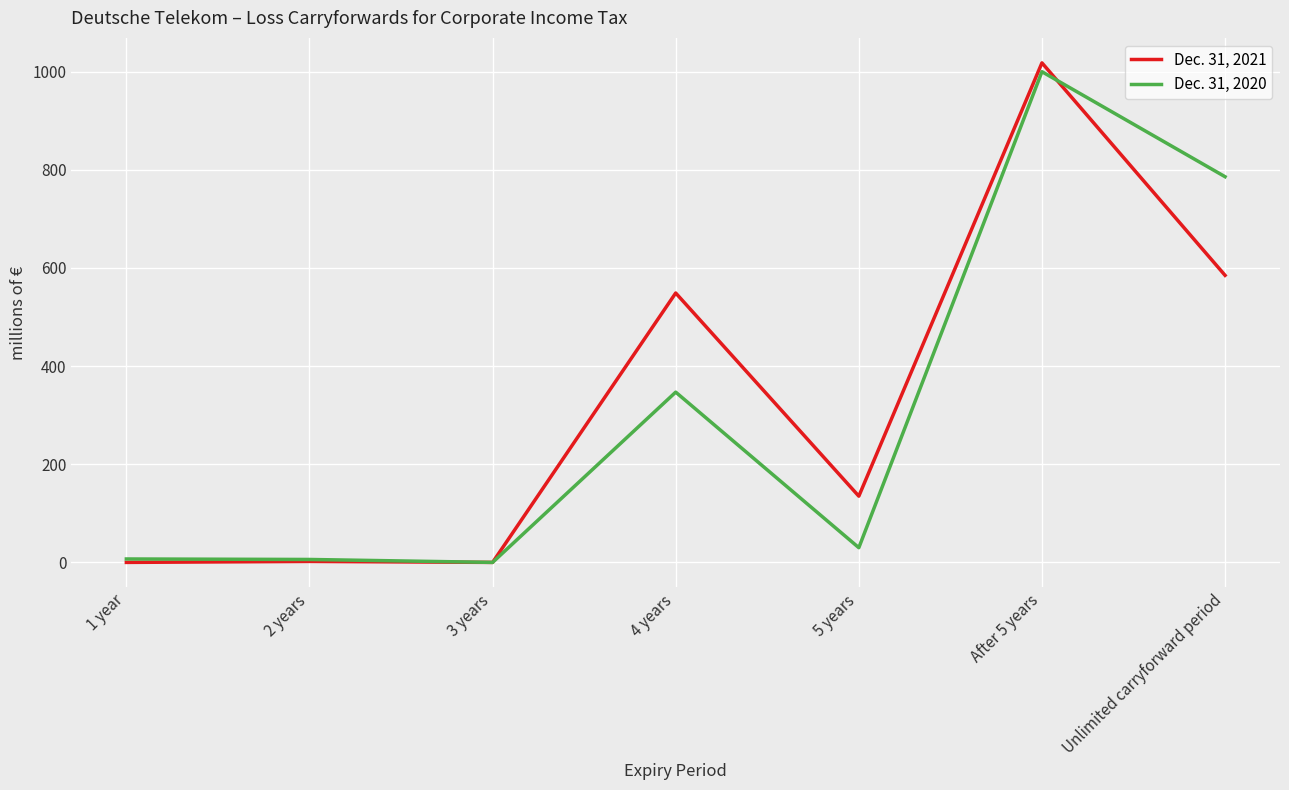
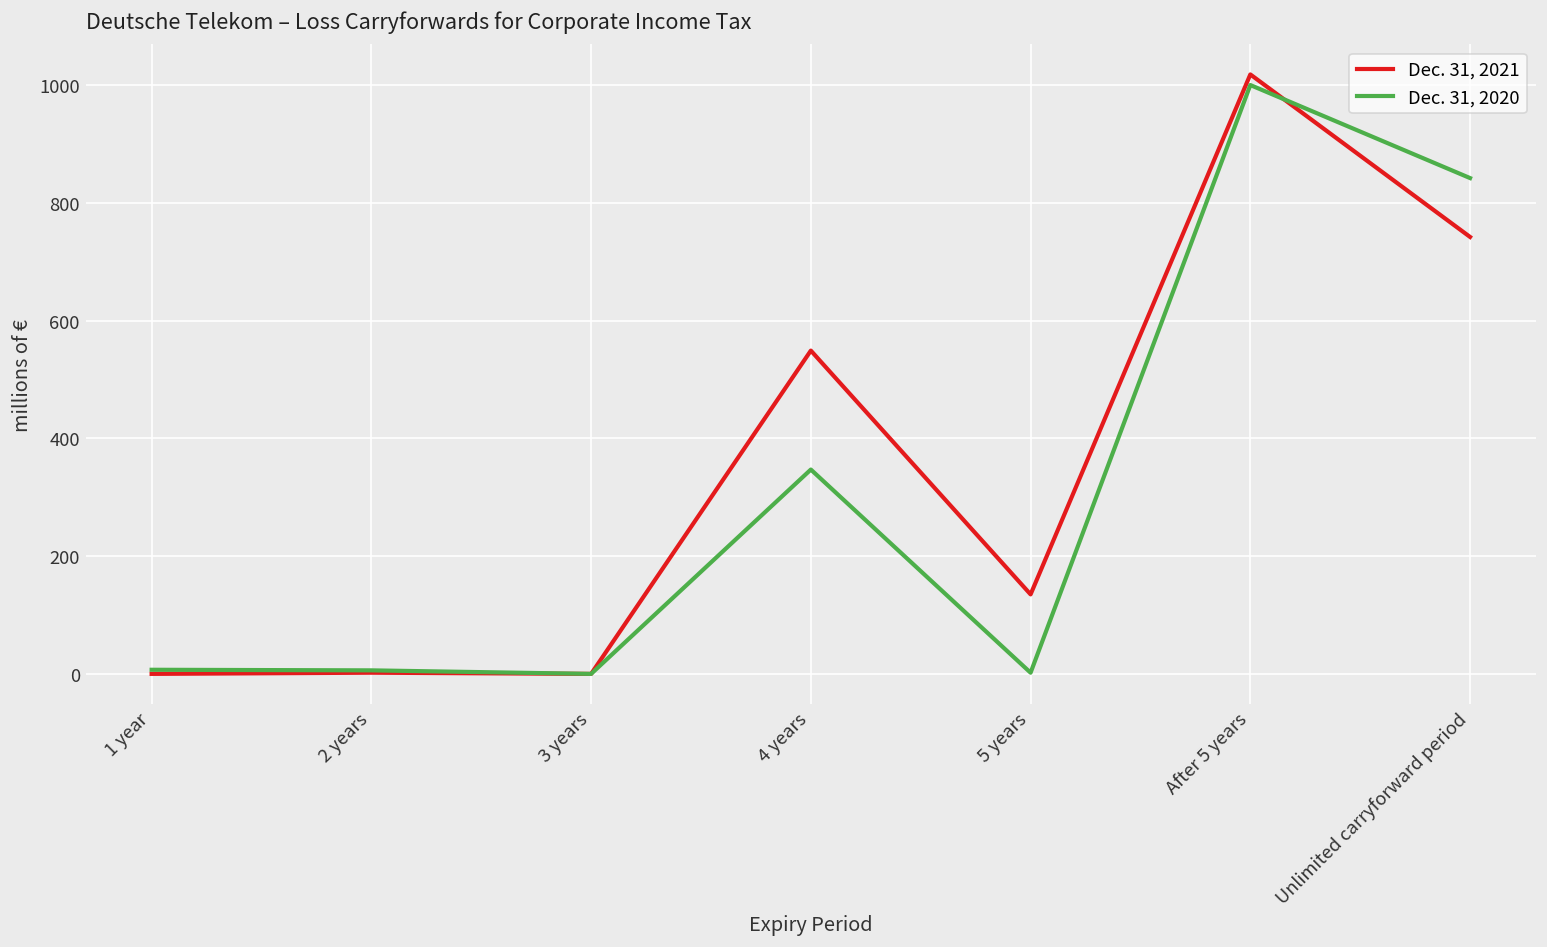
  {
    "Dec. 31, 2021": {
      "1 year": 0,
      "4 years": 550,
      "5 years": 140,
      "After 5 years": 1020,
-     "Unlimited carryforward period": 590
+     "Unlimited carryforward period": 740
    },
    "Dec. 31, 2020": {
      "1 year": 10,
      "4 years": 350,
-     "5 years": 30,
+     "5 years": 0,
      "After 5 years": 1000,
-     "Unlimited carryforward period": 790
+     "Unlimited carryforward period": 840
    }
  }
